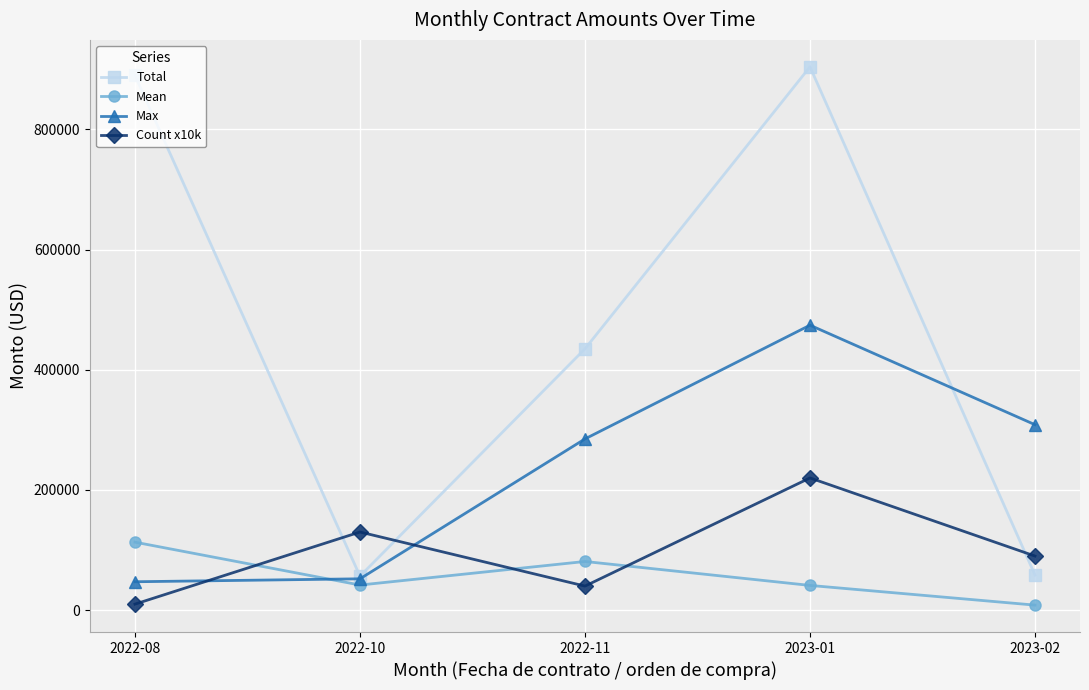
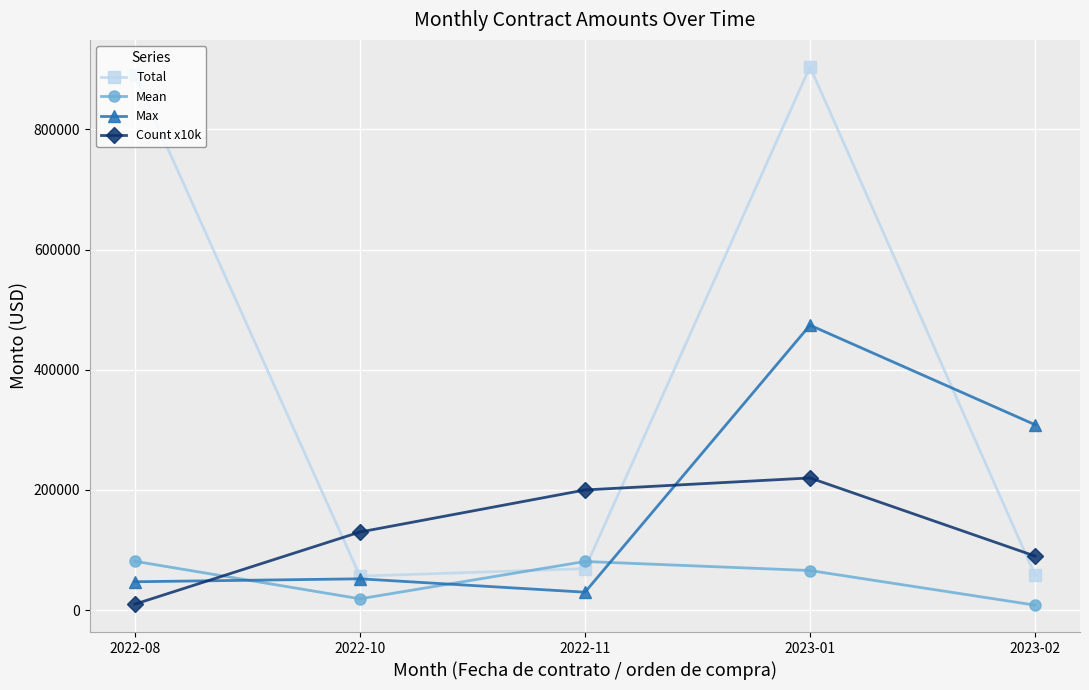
  {
    "Total": {
      "2022-10": 60000,
-     "2022-11": 430000,
+     "2022-11": 70000,
      "2023-01": 900000,
      "2023-02": 60000
    },
    "Mean": {
-     "2022-08": 110000,
-     "2022-10": 40000,
+     "2022-08": 80000,
+     "2022-10": 20000,
      "2022-11": 80000,
-     "2023-01": 40000,
+     "2023-01": 70000,
      "2023-02": 10000
    },
    "Max": {
      "2022-08": 50000,
      "2022-10": 50000,
-     "2022-11": 280000,
+     "2022-11": 30000,
      "2023-01": 470000,
      "2023-02": 310000
    },
    "Count x10k": {
      "2022-08": 10000,
      "2022-10": 130000,
-     "2022-11": 40000,
+     "2022-11": 200000,
      "2023-01": 220000,
      "2023-02": 90000
    }
  }
